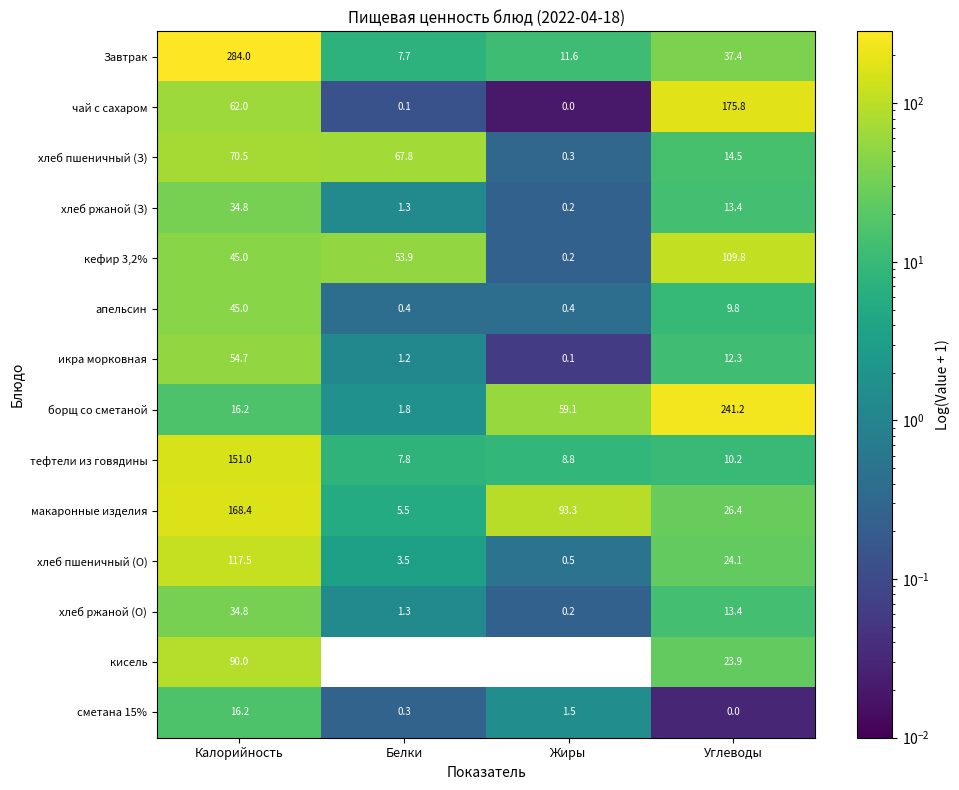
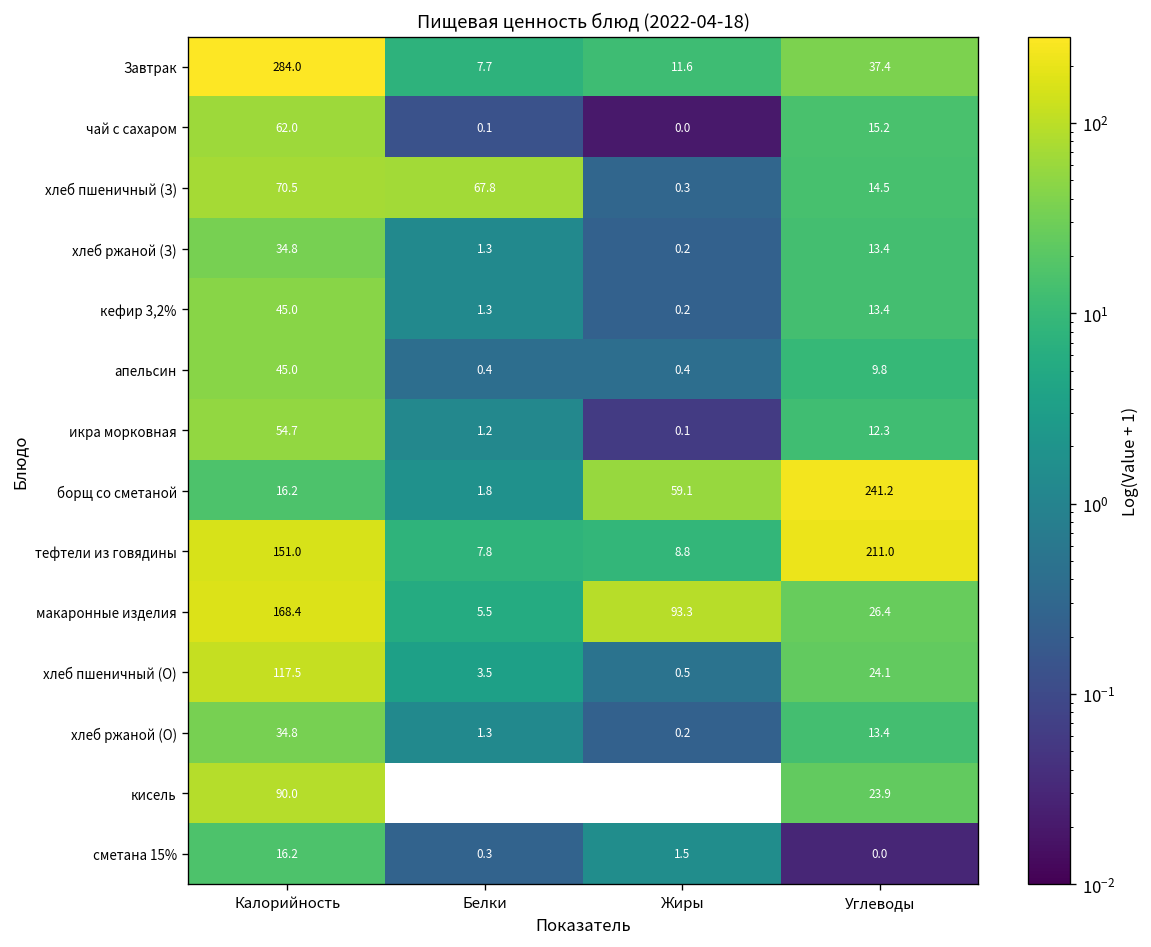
  {
    "Завтрак": {
      "Калорийность": 284.0,
      "Белки": 7.7,
      "Жиры": 11.6,
      "Углеводы": 37.4
    },
    "чай с сахаром": {
      "Калорийность": 62.0,
      "Белки": 0.1,
      "Жиры": 0.0,
-     "Углеводы": 175.8
+     "Углеводы": 15.2
    },
    "хлеб пшеничный (З)": {
      "Калорийность": 70.5,
      "Белки": 67.8,
      "Жиры": 0.3,
      "Углеводы": 14.5
    },
    "хлеб ржаной (З)": {
      "Калорийность": 34.8,
      "Белки": 1.3,
      "Жиры": 0.2,
      "Углеводы": 13.4
    },
    "кефир 3,2%": {
      "Калорийность": 45.0,
-     "Белки": 53.9,
+     "Белки": 1.3,
      "Жиры": 0.2,
-     "Углеводы": 109.8
+     "Углеводы": 13.4
    },
    "апельсин": {
      "Калорийность": 45.0,
      "Белки": 0.4,
      "Жиры": 0.4,
      "Углеводы": 9.8
    },
    "икра морковная": {
      "Калорийность": 54.7,
      "Белки": 1.2,
      "Жиры": 0.1,
      "Углеводы": 12.3
    },
    "борщ со сметаной": {
      "Калорийность": 16.2,
      "Белки": 1.8,
      "Жиры": 59.1,
      "Углеводы": 241.2
    },
    "тефтели из говядины": {
      "Калорийность": 151.0,
      "Белки": 7.8,
      "Жиры": 8.8,
-     "Углеводы": 10.2
+     "Углеводы": 211.0
    },
    "макаронные изделия": {
      "Калорийность": 168.4,
      "Белки": 5.5,
      "Жиры": 93.3,
      "Углеводы": 26.4
    },
    "хлеб пшеничный (О)": {
      "Калорийность": 117.5,
      "Белки": 3.5,
      "Жиры": 0.5,
      "Углеводы": 24.1
    },
    "хлеб ржаной (О)": {
      "Калорийность": 34.8,
      "Белки": 1.3,
      "Жиры": 0.2,
      "Углеводы": 13.4
    },
    "кисель": {
      "Калорийность": 90.0,
      "Углеводы": 23.9
    },
    "сметана 15%": {
      "Калорийность": 16.2,
      "Белки": 0.3,
      "Жиры": 1.5,
      "Углеводы": 0.0
    }
  }
